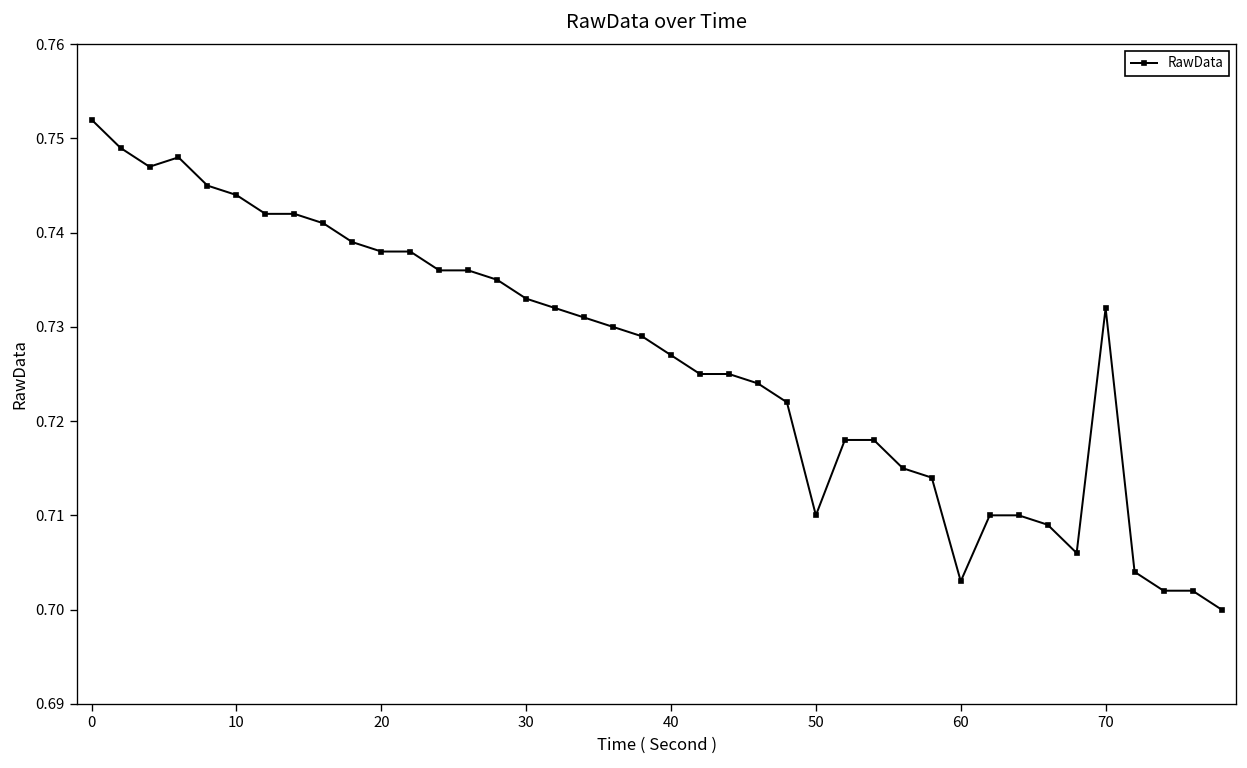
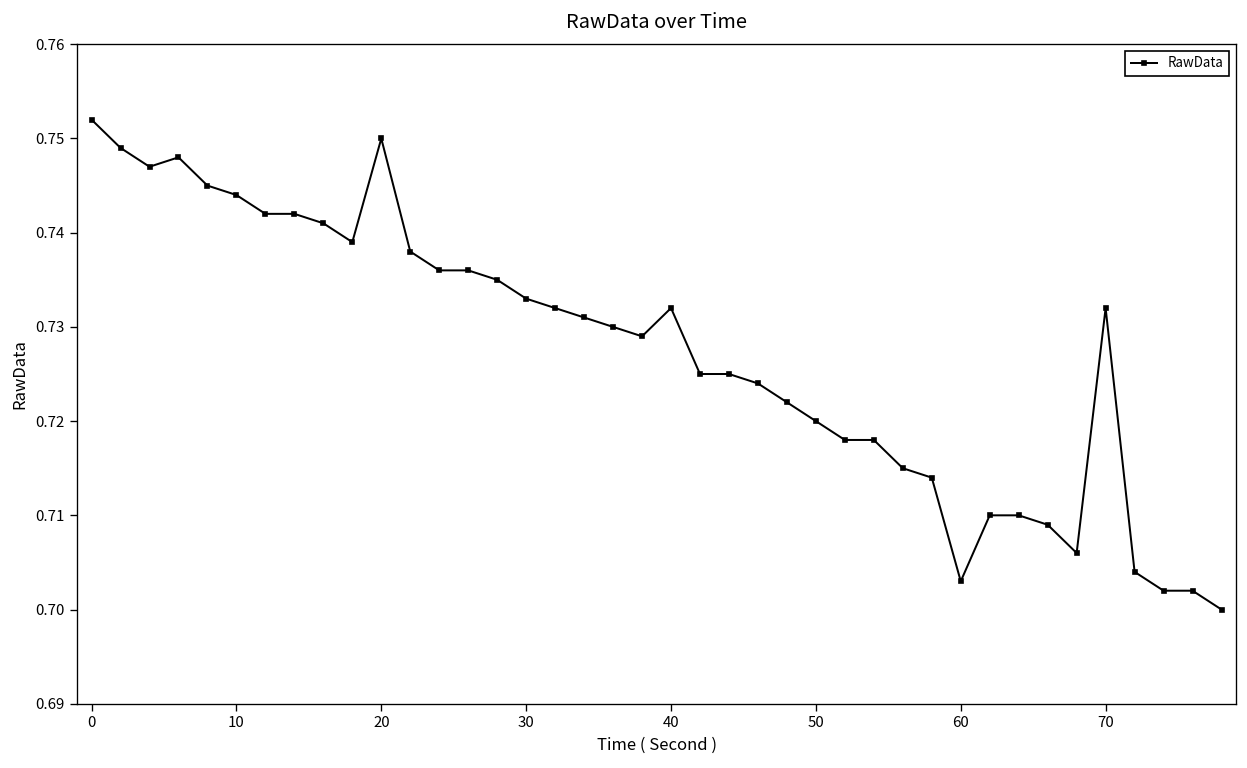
  {
    "0": 0.752,
    "10": 0.744,
-   "20": 0.738,
+   "20": 0.750,
    "30": 0.733,
-   "40": 0.727,
-   "50": 0.71,
+   "40": 0.732,
+   "50": 0.72,
    "60": 0.703,
    "70": 0.732
  }
